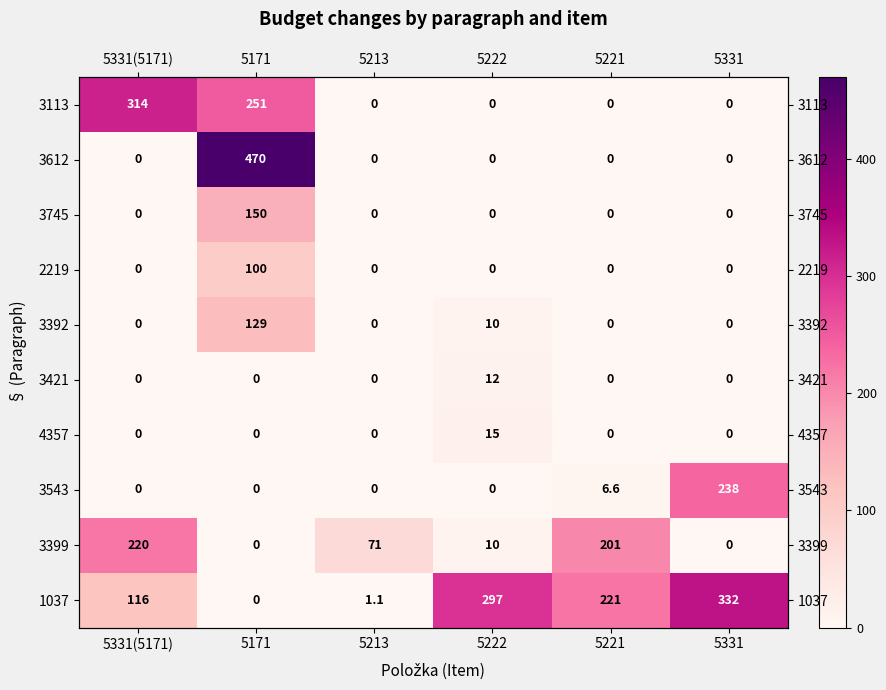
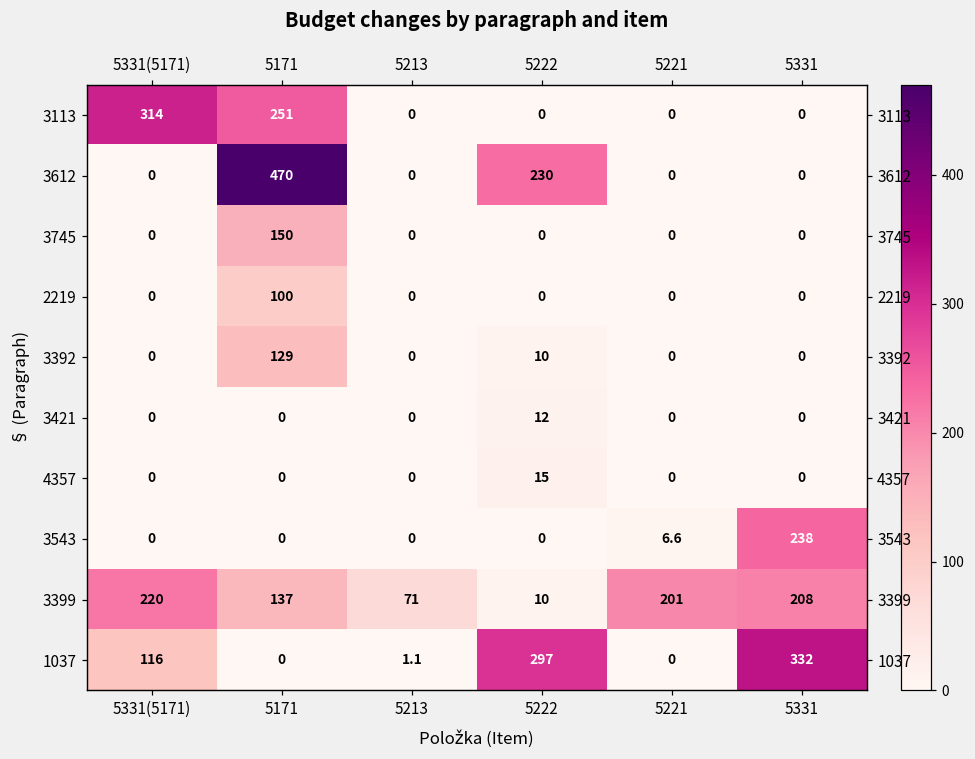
  {
    "3113": {
      "5331(5171)": 314,
      "5171": 251,
      "5213": 0,
      "5222": 0,
      "5221": 0,
      "5331": 0
    },
    "3612": {
      "5331(5171)": 0,
      "5171": 470,
      "5213": 0,
-     "5222": 0,
+     "5222": 230,
      "5221": 0,
      "5331": 0
    },
    "3745": {
      "5331(5171)": 0,
      "5171": 150,
      "5213": 0,
      "5222": 0,
      "5221": 0,
      "5331": 0
    },
    "2219": {
      "5331(5171)": 0,
      "5171": 100,
      "5213": 0,
      "5222": 0,
      "5221": 0,
      "5331": 0
    },
    "3392": {
      "5331(5171)": 0,
      "5171": 129,
      "5213": 0,
      "5222": 10,
      "5221": 0,
      "5331": 0
    },
    "3421": {
      "5331(5171)": 0,
      "5171": 0,
      "5213": 0,
      "5222": 12,
      "5221": 0,
      "5331": 0
    },
    "4357": {
      "5331(5171)": 0,
      "5171": 0,
      "5213": 0,
      "5222": 15,
      "5221": 0,
      "5331": 0
    },
    "3543": {
      "5331(5171)": 0,
      "5171": 0,
      "5213": 0,
      "5222": 0,
      "5221": 6.6,
      "5331": 238
    },
    "3399": {
      "5331(5171)": 220,
-     "5171": 0,
+     "5171": 137,
      "5213": 71,
      "5222": 10,
      "5221": 201,
-     "5331": 0
+     "5331": 208
    },
    "1037": {
      "5331(5171)": 116,
      "5171": 0,
      "5213": 1.1,
      "5222": 297,
-     "5221": 221,
+     "5221": 0,
      "5331": 332
    }
  }
